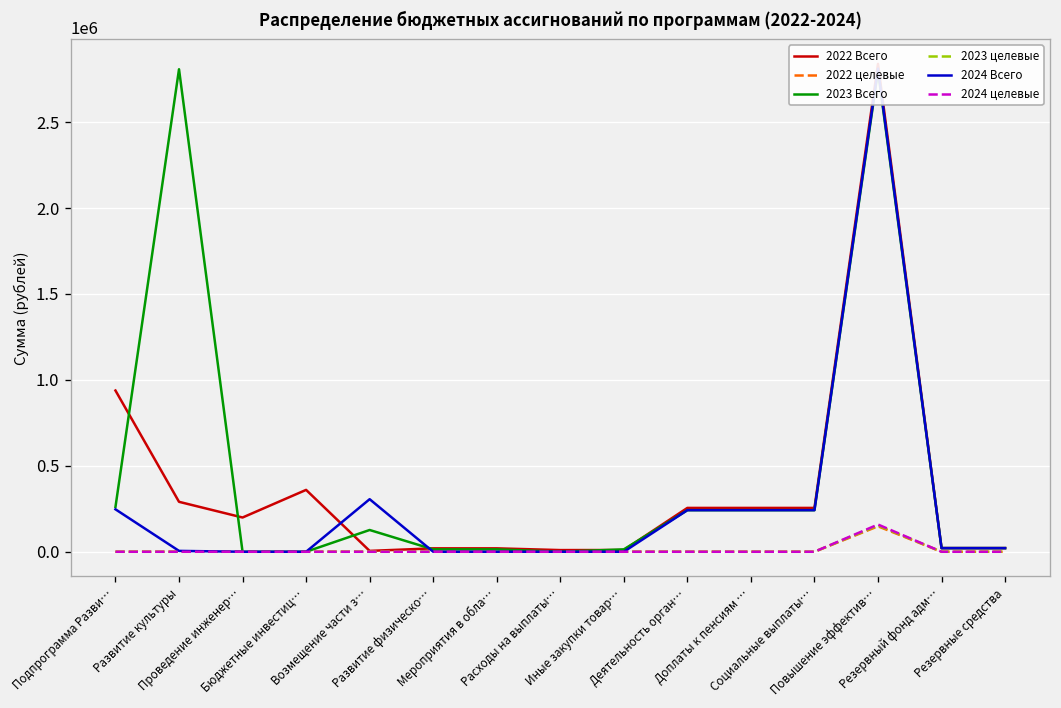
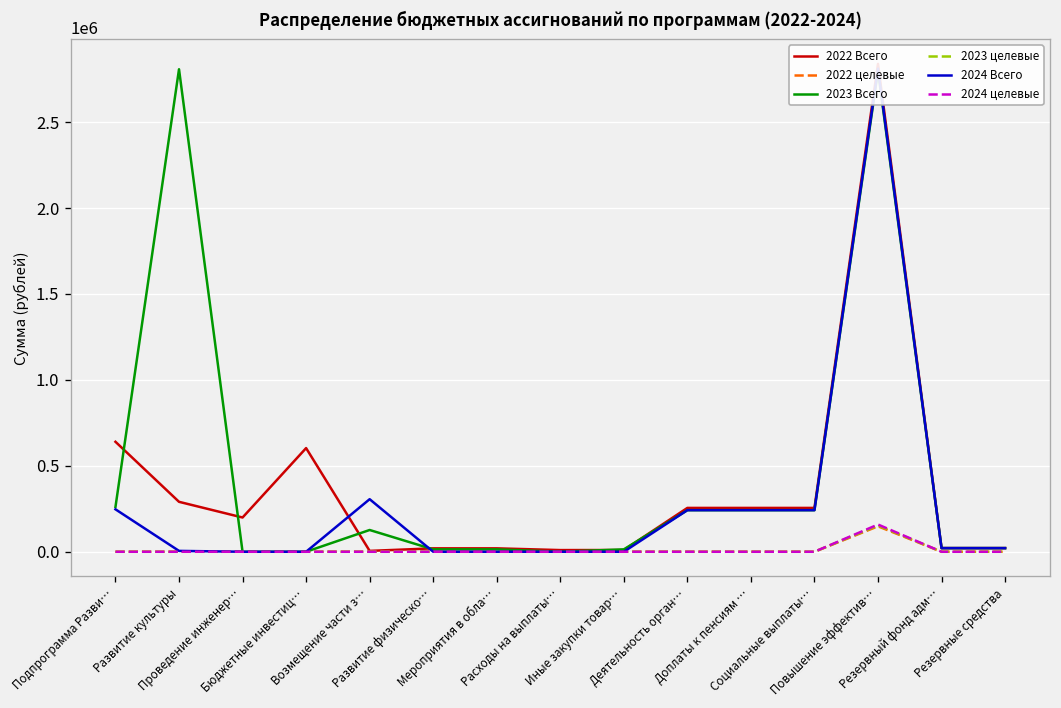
  {
    "2022 Всего": {
-     "Подпрограмма Разви…": 940000,
+     "Подпрограмма Разви…": 640000,
      "Развитие культуры": 290000,
      "Проведение инженер…": 200000,
-     "Бюджетные инвестиц…": 360000
+     "Бюджетные инвестиц…": 600000
    },
    "2023 Всего": {
      "Развитие культуры": 2810000,
      "Возмещение части з…": 130000
    },
    "2024 Всего": {
      "Возмещение части з…": 310000
    }
  }
